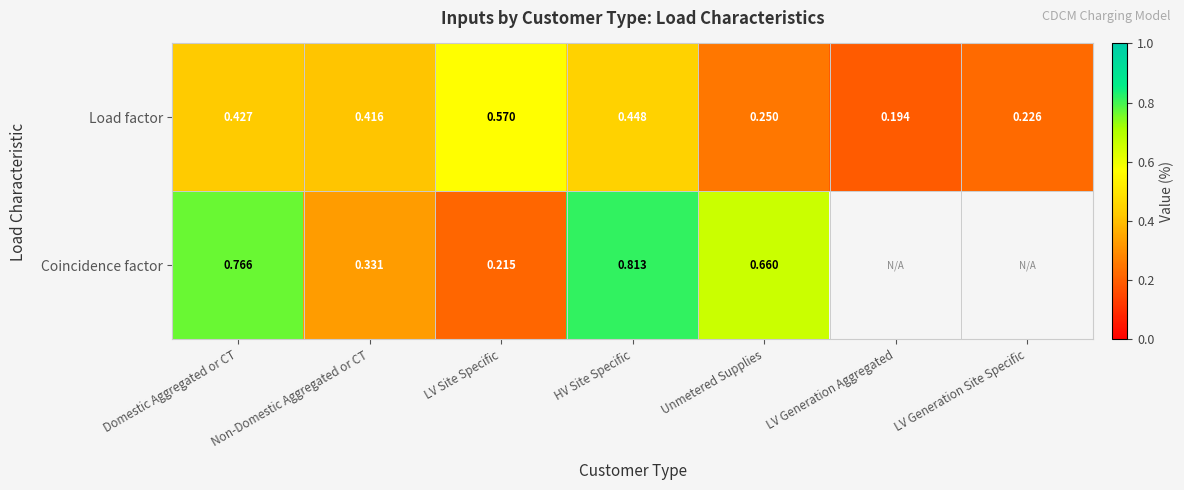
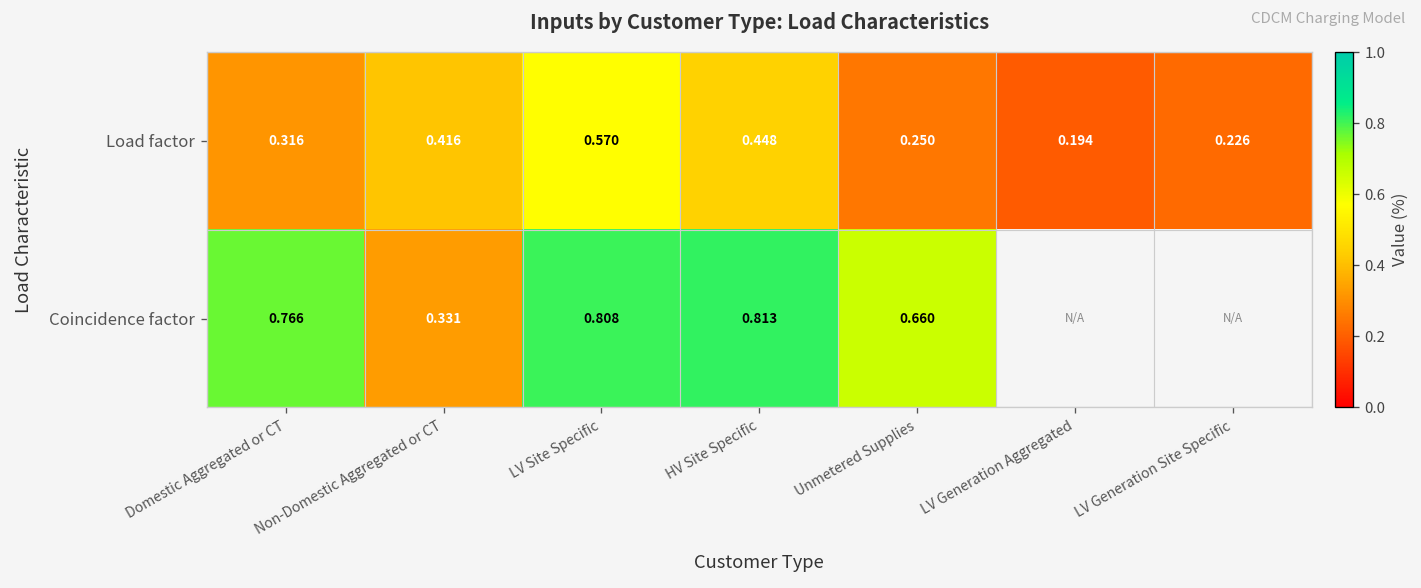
  {
    "Load factor": {
-     "Domestic Aggregated or CT": 0.427,
+     "Domestic Aggregated or CT": 0.316,
      "Non-Domestic Aggregated or CT": 0.416,
      "LV Site Specific": 0.570,
      "HV Site Specific": 0.448,
      "Unmetered Supplies": 0.250,
      "LV Generation Aggregated": 0.194,
      "LV Generation Site Specific": 0.226
    },
    "Coincidence factor": {
      "Domestic Aggregated or CT": 0.766,
      "Non-Domestic Aggregated or CT": 0.331,
-     "LV Site Specific": 0.215,
+     "LV Site Specific": 0.808,
      "HV Site Specific": 0.813,
      "Unmetered Supplies": 0.660
    }
  }
